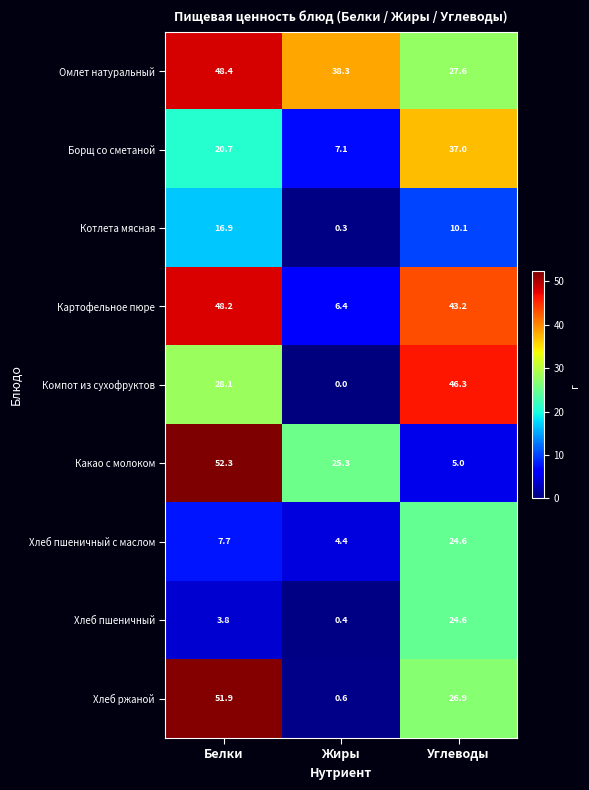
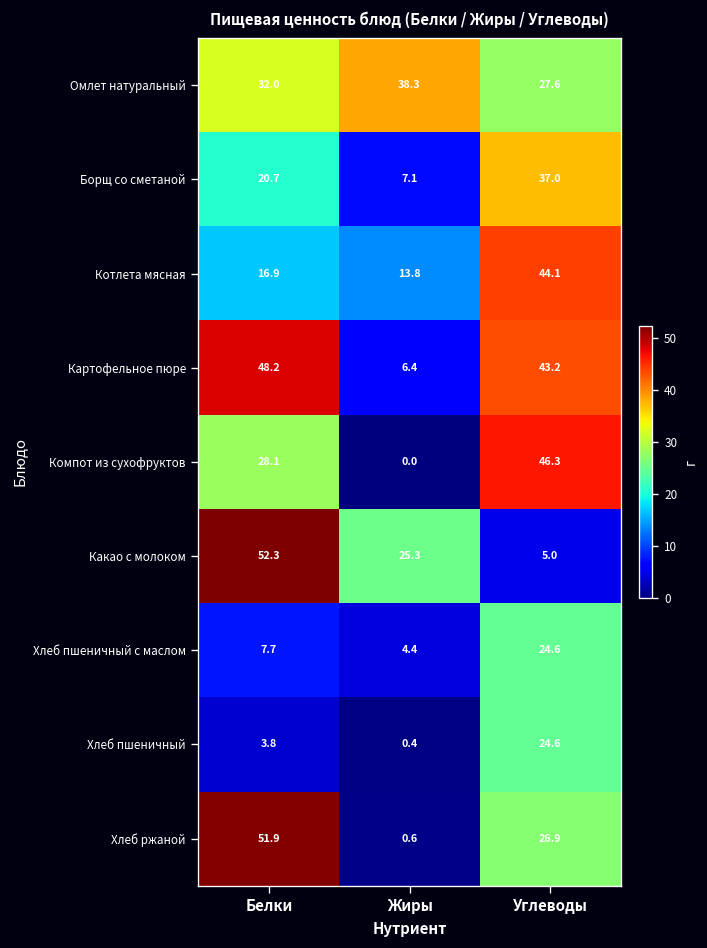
  {
    "Омлет натуральный": {
-     "Белки": 48.4,
+     "Белки": 32.0,
      "Жиры": 38.3,
      "Углеводы": 27.6
    },
    "Борщ со сметаной": {
      "Белки": 20.7,
      "Жиры": 7.1,
      "Углеводы": 37.0
    },
    "Котлета мясная": {
      "Белки": 16.9,
-     "Жиры": 0.3,
-     "Углеводы": 10.1
+     "Жиры": 13.8,
+     "Углеводы": 44.1
    },
    "Картофельное пюре": {
      "Белки": 48.2,
      "Жиры": 6.4,
      "Углеводы": 43.2
    },
    "Компот из сухофруктов": {
      "Белки": 28.1,
      "Жиры": 0.0,
      "Углеводы": 46.3
    },
    "Какао с молоком": {
      "Белки": 52.3,
      "Жиры": 25.3,
      "Углеводы": 5.0
    },
    "Хлеб пшеничный с маслом": {
      "Белки": 7.7,
      "Жиры": 4.4,
      "Углеводы": 24.6
    },
    "Хлеб пшеничный": {
      "Белки": 3.8,
      "Жиры": 0.4,
      "Углеводы": 24.6
    },
    "Хлеб ржаной": {
      "Белки": 51.9,
      "Жиры": 0.6,
      "Углеводы": 26.9
    }
  }
